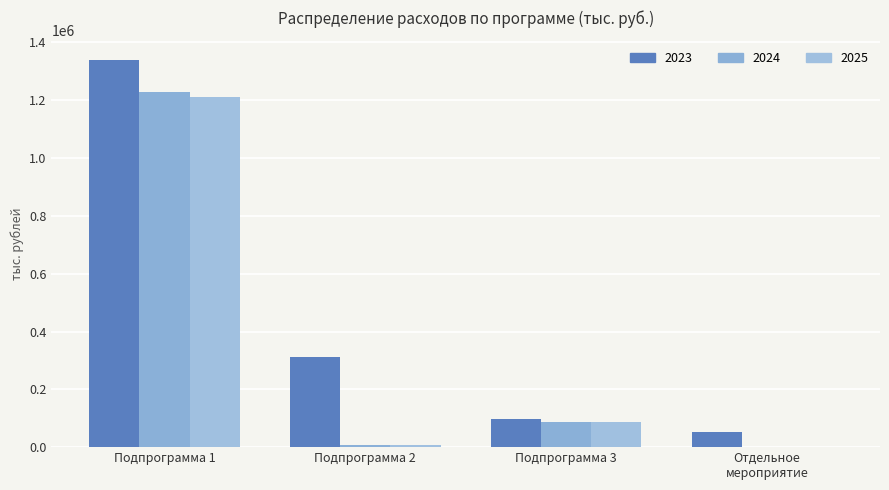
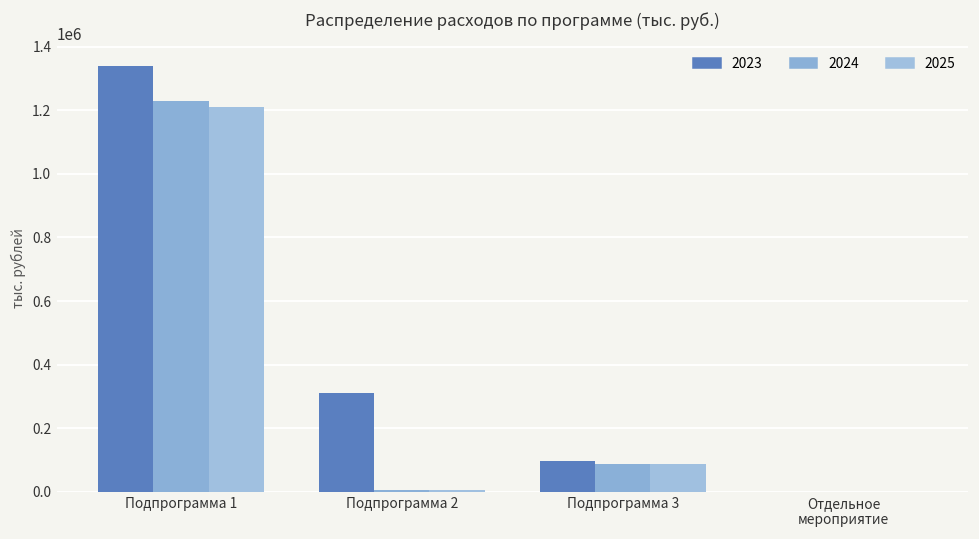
  {
    "2023": {
      "Подпрограмма 1": 1340000,
      "Подпрограмма 2": 310000,
      "Подпрограмма 3": 100000,
-     "Отдельное мероприятие": 50000
+     "Отдельное мероприятие": 0
    }
  }
